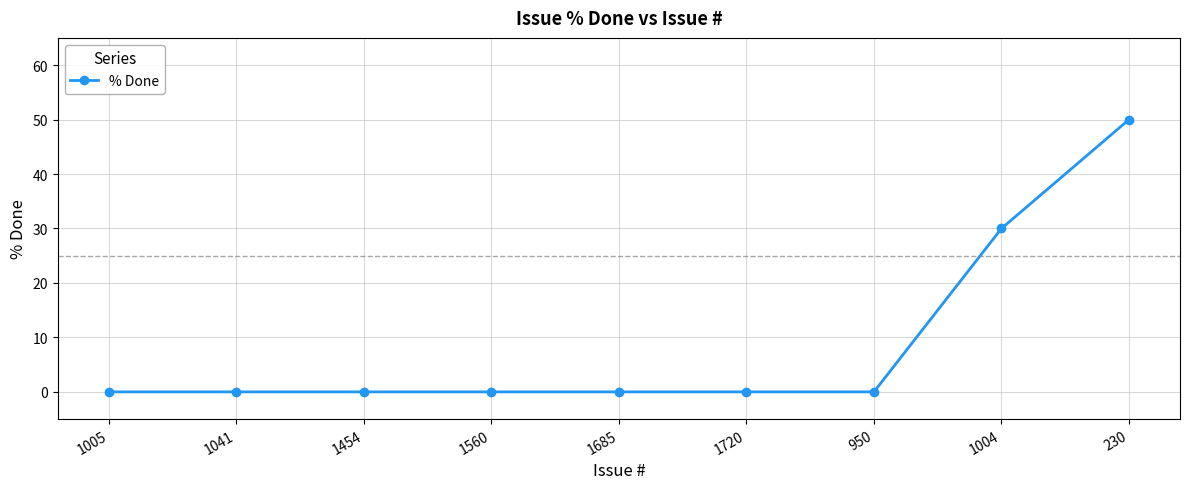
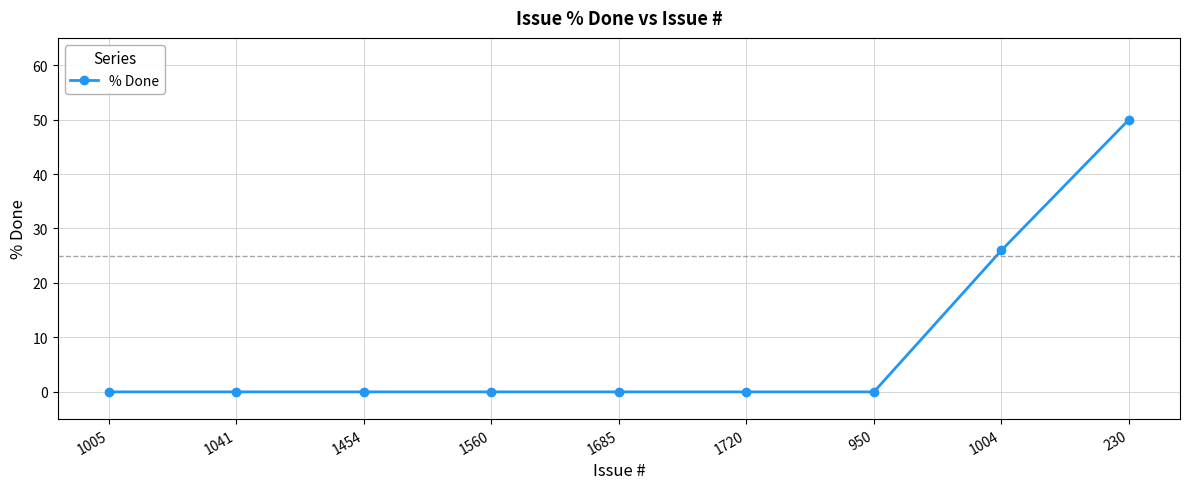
  {
    "1005": 0,
    "1041": 0,
    "1454": 0,
    "1560": 0,
    "1685": 0,
    "1720": 0,
    "950": 0,
-   "1004": 30,
+   "1004": 26,
    "230": 50
  }
